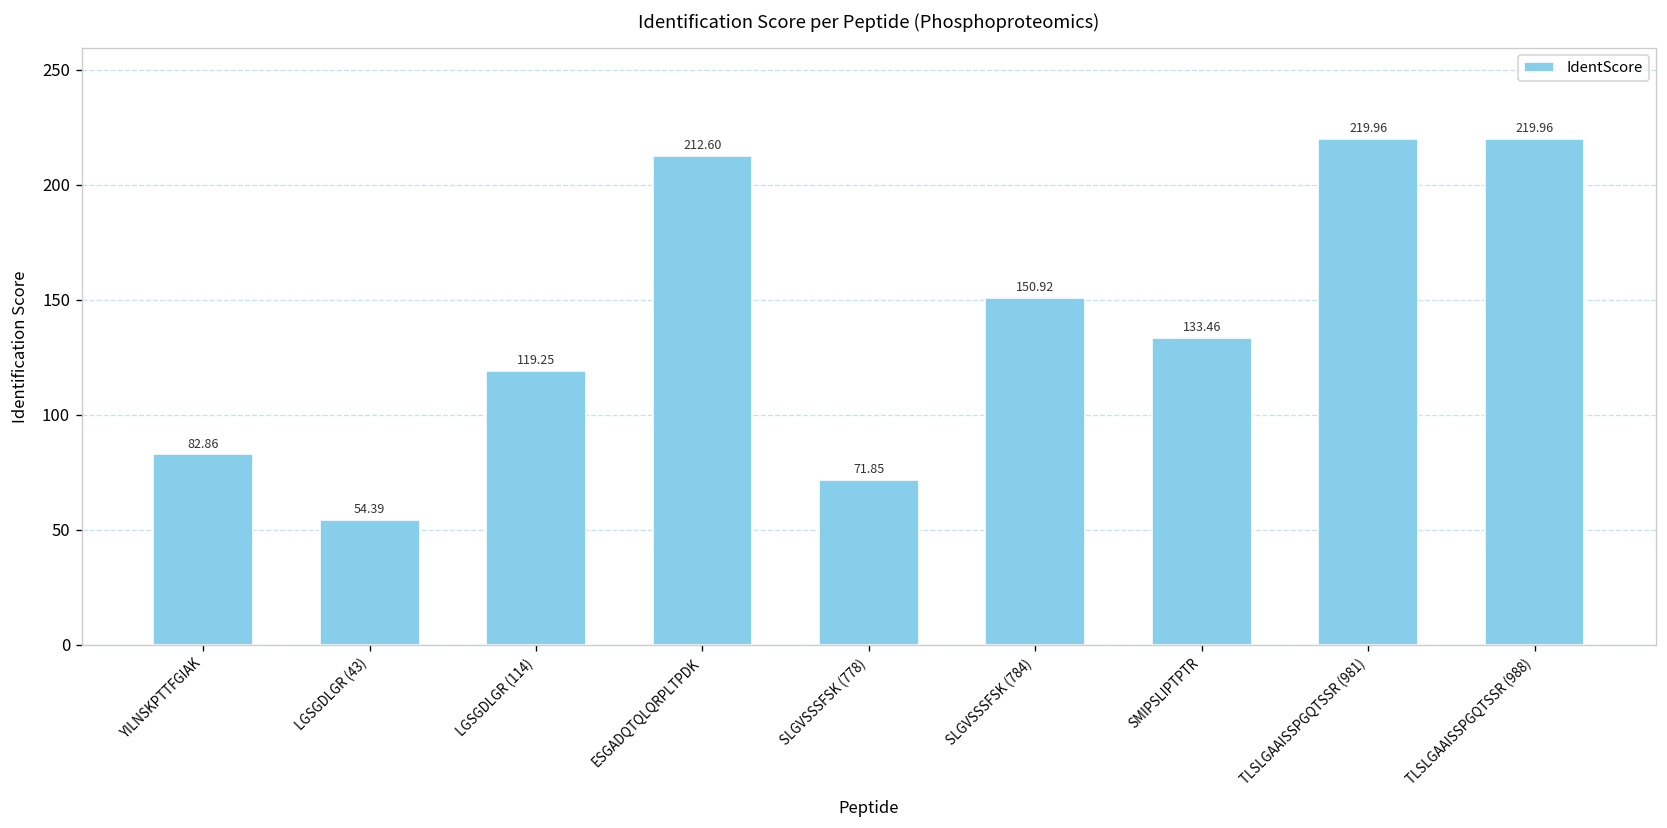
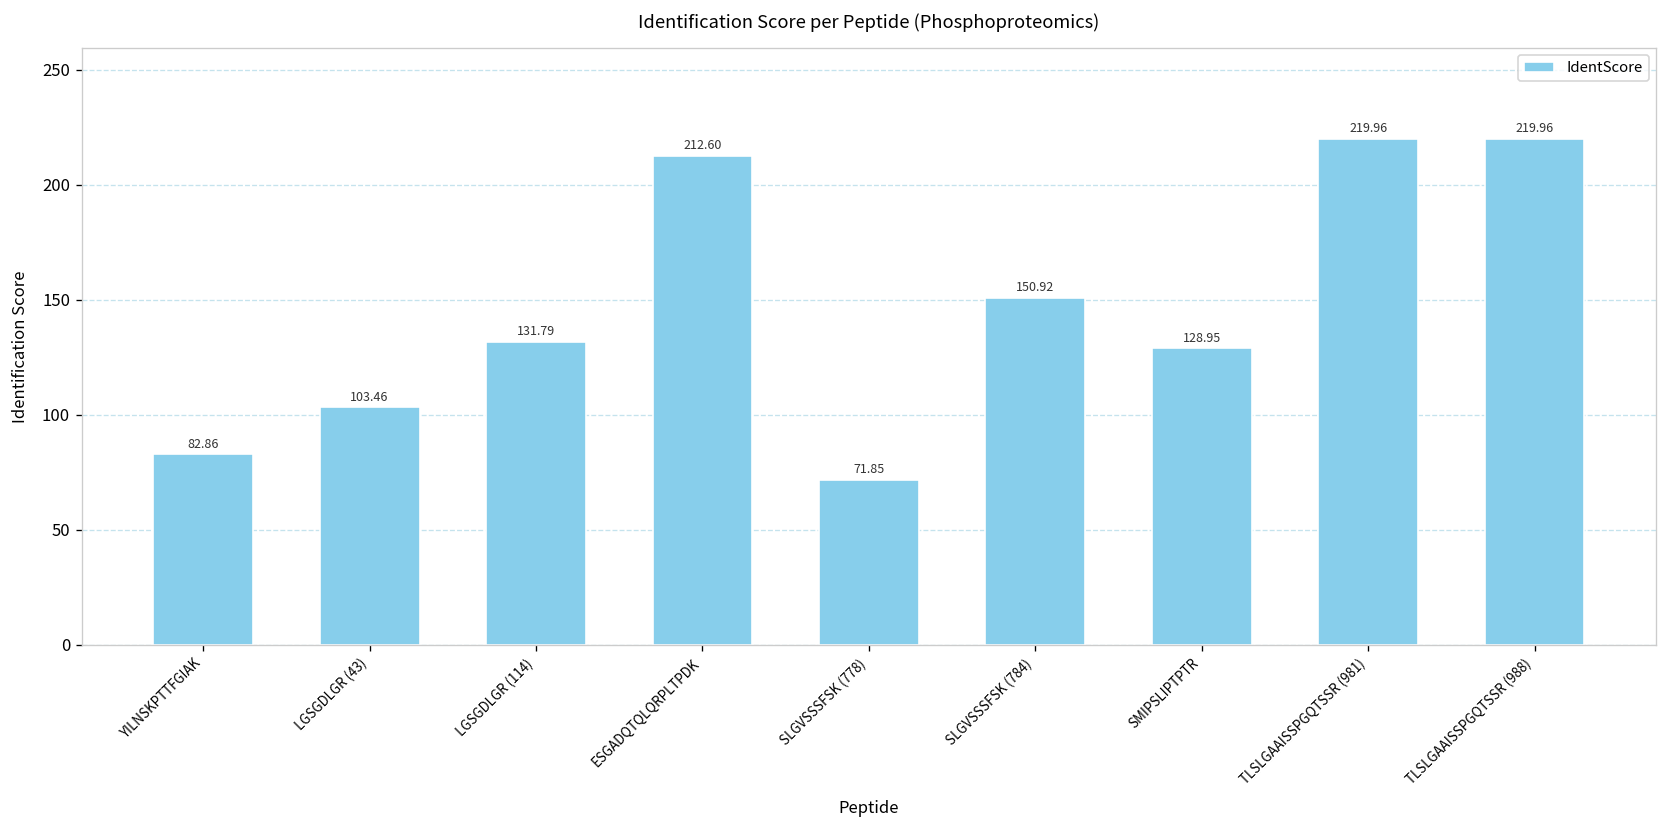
  {
    "YILNSKPTTFGIAK": 82.86,
-   "LGSGDLGR (43)": 54.39,
-   "LGSGDLGR (114)": 119.25,
+   "LGSGDLGR (43)": 103.46,
+   "LGSGDLGR (114)": 131.79,
    "ESGADQTQLQRPLTPDK": 212.60,
    "SLGVSSSFSK (778)": 71.85,
    "SLGVSSSFSK (784)": 150.92,
-   "SMIPSLIPTPTR": 133.46,
+   "SMIPSLIPTPTR": 128.95,
    "TLSLGAAISSPGQTSSR (981)": 219.96,
    "TLSLGAAISSPGQTSSR (988)": 219.96
  }
